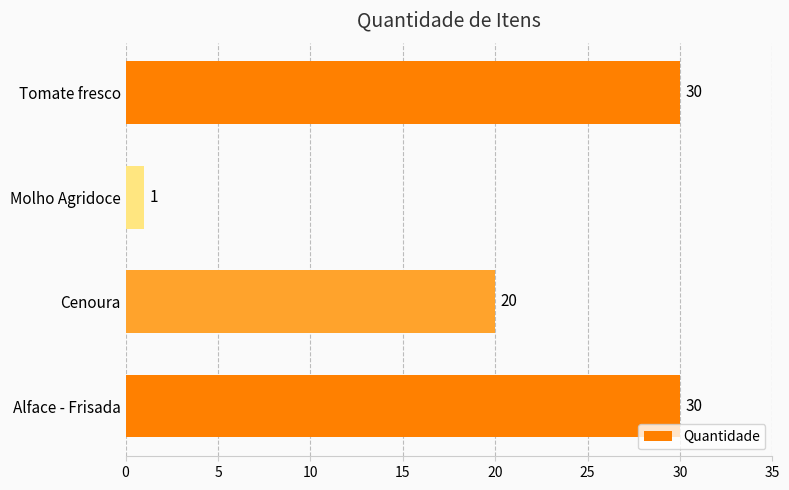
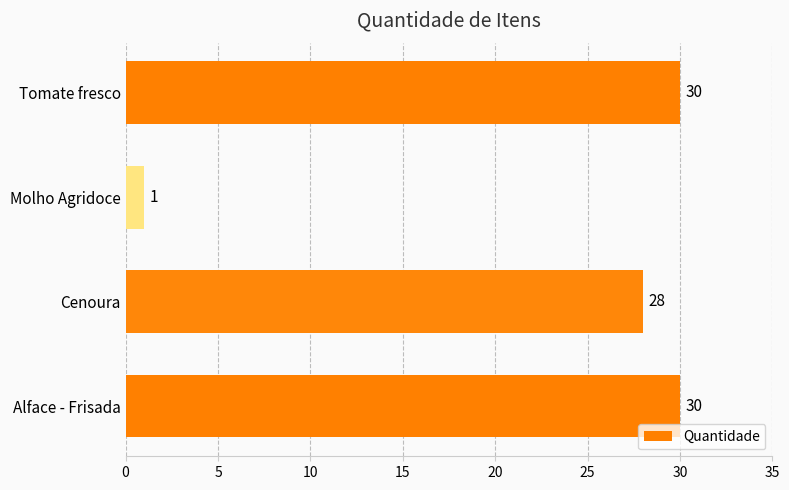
  {
    "Tomate fresco": 30,
    "Molho Agridoce": 1,
-   "Cenoura": 20,
+   "Cenoura": 28,
    "Alface - Frisada": 30
  }
